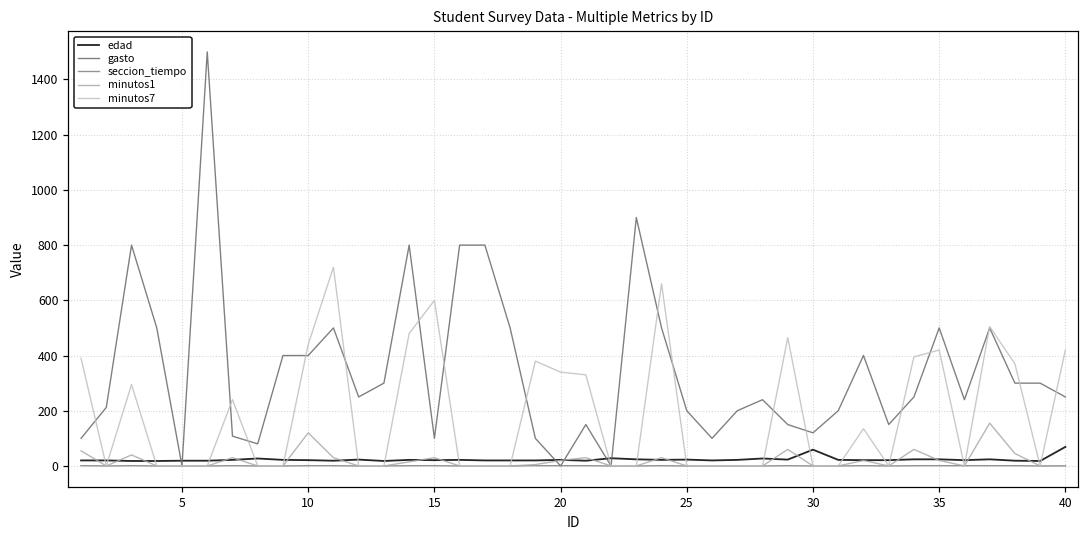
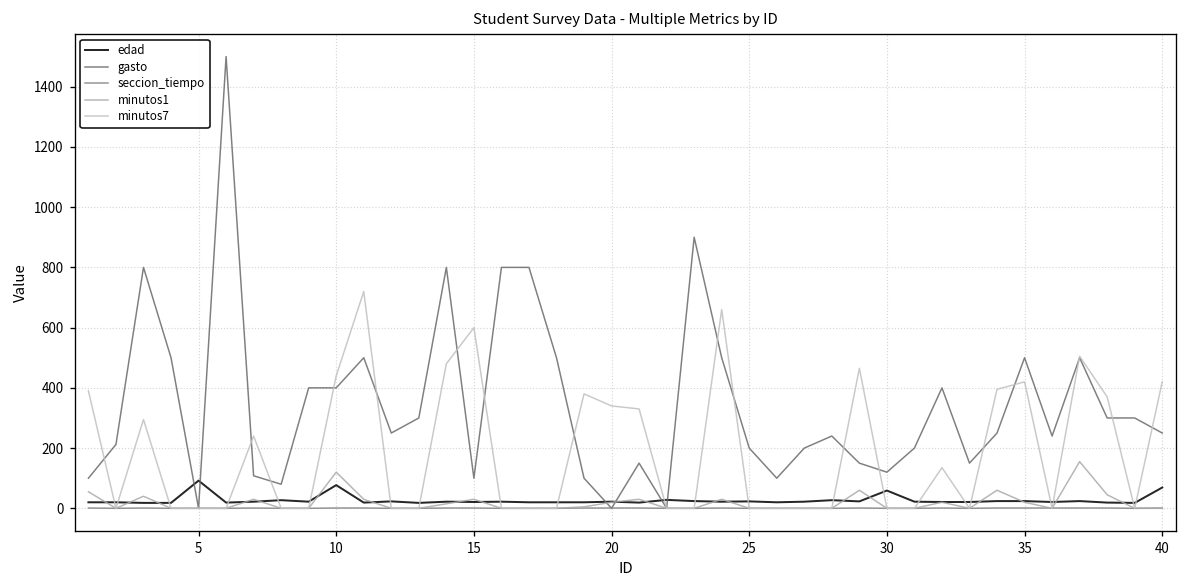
  {
    "edad": {
-     "5": 20,
-     "10": 20,
+     "5": 90,
+     "10": 80,
      "25": 20,
      "30": 60,
      "40": 70
    }
  }
